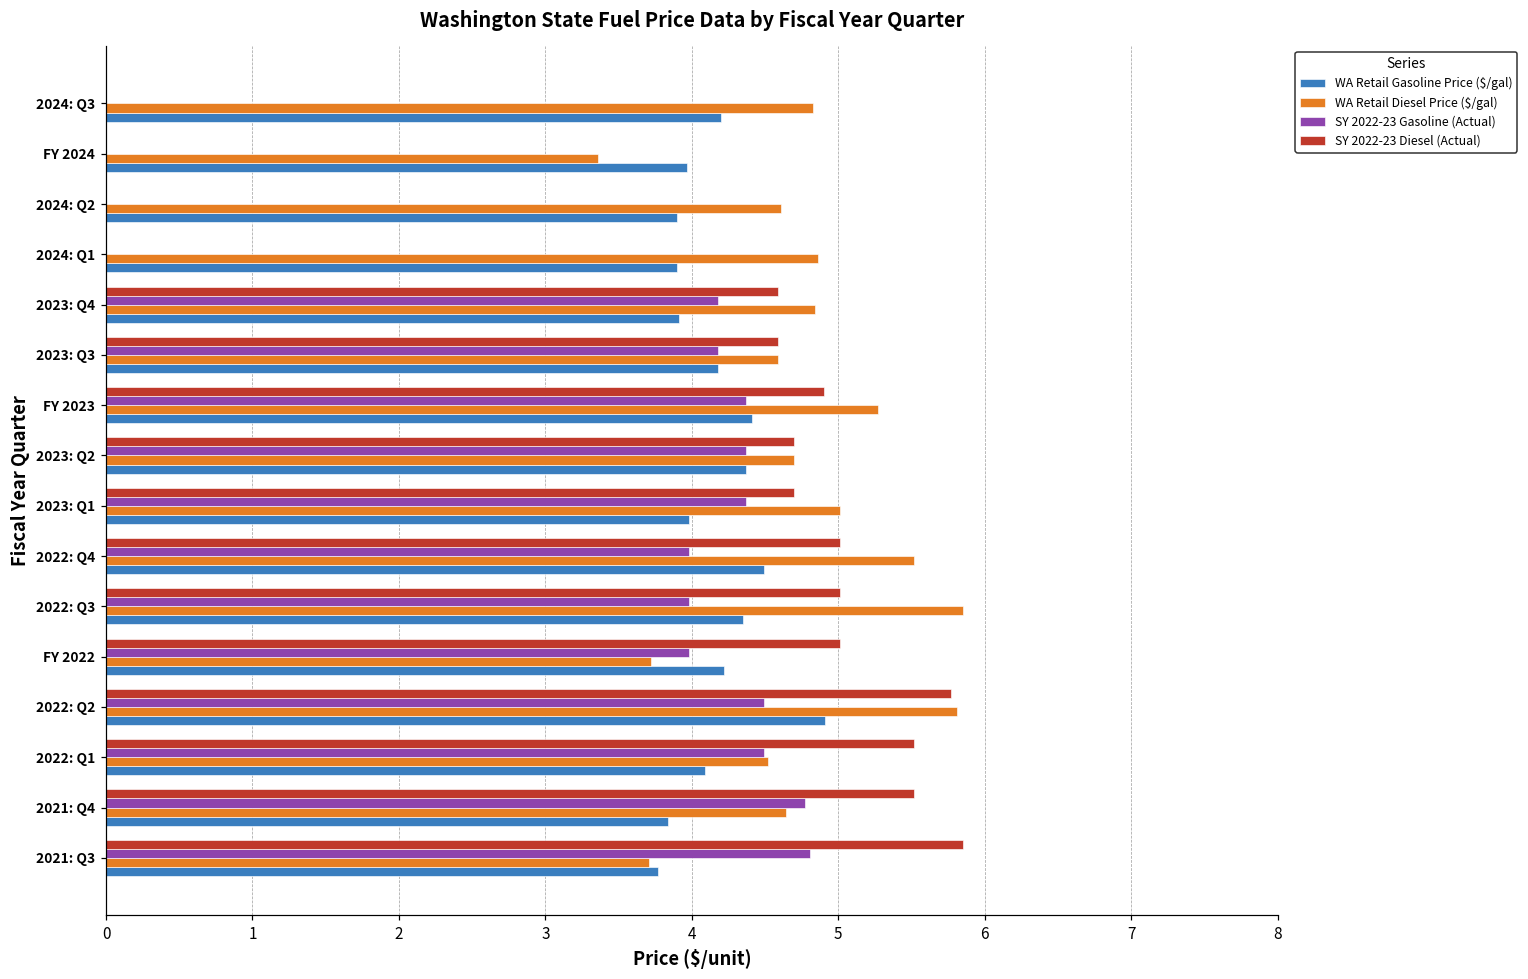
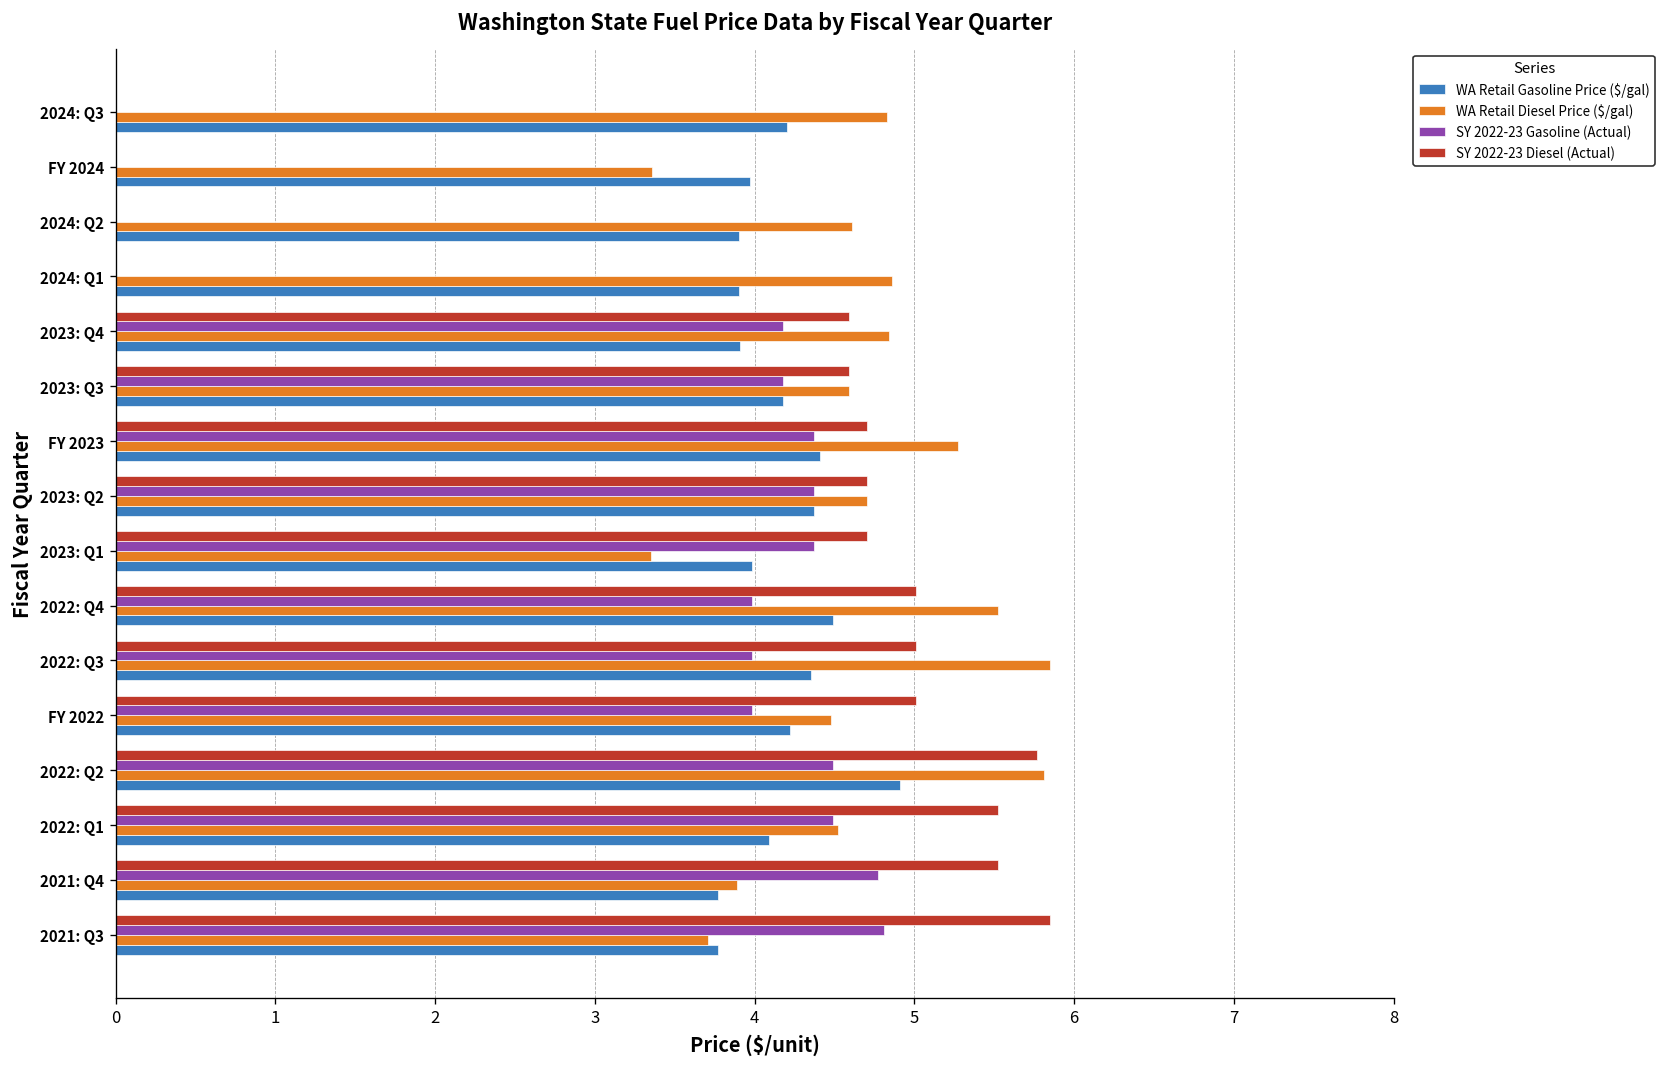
  {
    "WA Retail Gasoline Price ($/gal)": {
      "2024: Q3": 4.20,
      "FY 2024": 3.97,
      "2024: Q2": 3.90,
      "2024: Q1": 3.90,
      "2023: Q4": 3.91,
      "2023: Q3": 4.18,
      "FY 2023": 4.41,
      "2023: Q2": 4.37,
      "2023: Q1": 3.98,
      "2022: Q4": 4.49,
      "2022: Q3": 4.35,
      "FY 2022": 4.22,
      "2022: Q2": 4.91,
      "2022: Q1": 4.09,
-     "2021: Q4": 3.84,
+     "2021: Q4": 3.77,
      "2021: Q3": 3.77
    },
    "WA Retail Diesel Price ($/gal)": {
      "2024: Q3": 4.83,
      "FY 2024": 3.36,
      "2024: Q2": 4.61,
      "2024: Q1": 4.86,
      "2023: Q4": 4.84,
      "2023: Q3": 4.59,
      "FY 2023": 5.27,
      "2023: Q2": 4.70,
-     "2023: Q1": 5.01,
+     "2023: Q1": 3.35,
      "2022: Q4": 5.52,
      "2022: Q3": 5.85,
-     "FY 2022": 3.72,
+     "FY 2022": 4.48,
      "2022: Q2": 5.81,
      "2022: Q1": 4.52,
-     "2021: Q4": 4.64,
+     "2021: Q4": 3.89,
      "2021: Q3": 3.71
    },
    "SY 2022-23 Gasoline (Actual)": {
      "2024: Q3": 0.00,
      "FY 2024": 0.00,
      "2024: Q2": 0.00,
      "2024: Q1": 0.00,
      "2023: Q4": 4.18,
      "2023: Q3": 4.18,
      "FY 2023": 4.37,
      "2023: Q2": 4.37,
      "2023: Q1": 4.37,
      "2022: Q4": 3.98,
      "2022: Q3": 3.98,
      "FY 2022": 3.98,
      "2022: Q2": 4.49,
      "2022: Q1": 4.49,
      "2021: Q4": 4.77,
      "2021: Q3": 4.81
    },
    "SY 2022-23 Diesel (Actual)": {
      "2024: Q3": 0.0,
      "FY 2024": 0.0,
      "2024: Q2": 0.0,
      "2024: Q1": 0.0,
      "2023: Q4": 4.6,
      "2023: Q3": 4.6,
-     "FY 2023": 4.9,
+     "FY 2023": 4.7,
      "2023: Q2": 4.7,
      "2023: Q1": 4.7,
      "2022: Q4": 5.0,
      "2022: Q3": 5.0,
      "FY 2022": 5.0,
      "2022: Q2": 5.77,
      "2022: Q1": 5.52,
      "2021: Q4": 5.52,
      "2021: Q3": 5.85
    }
  }
